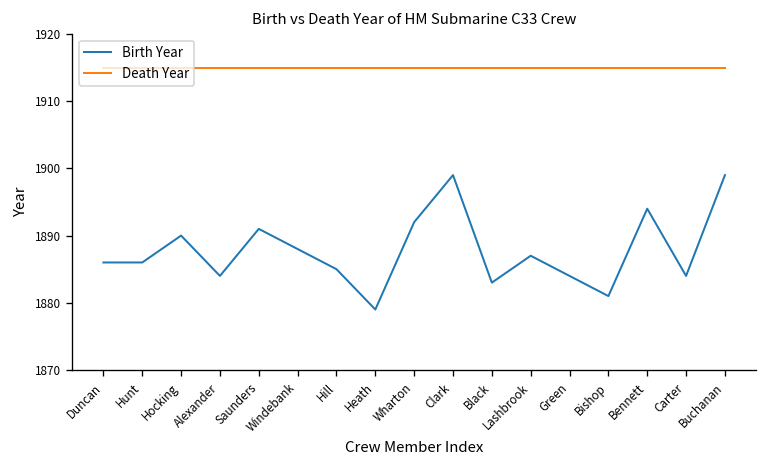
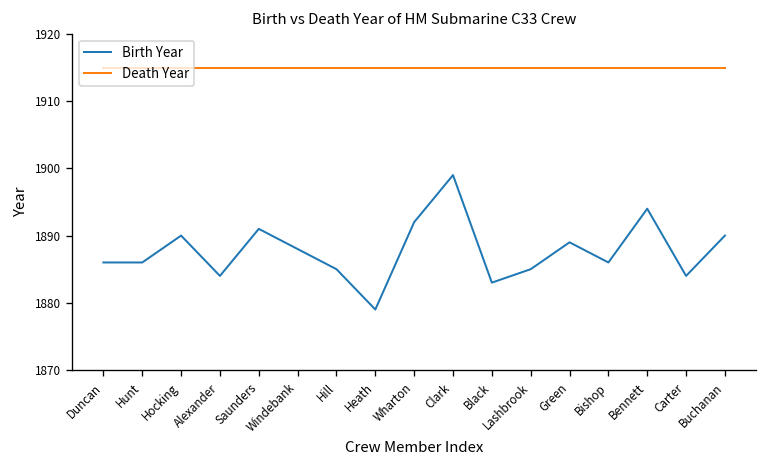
  {
    "Birth Year": {
      "Duncan": 1886,
      "Hunt": 1886,
      "Hocking": 1890,
      "Alexander": 1884,
      "Saunders": 1891,
      "Windebank": 1888,
      "Hill": 1885,
      "Heath": 1879,
      "Wharton": 1892,
      "Clark": 1899,
      "Black": 1883,
-     "Lashbrook": 1887,
-     "Green": 1884,
-     "Bishop": 1881,
+     "Lashbrook": 1885,
+     "Green": 1889,
+     "Bishop": 1886,
      "Bennett": 1894,
      "Carter": 1884,
-     "Buchanan": 1899
+     "Buchanan": 1890
    },
    "Death Year": {
      "Alexander": 1915,
      "Saunders": 1915,
      "Windebank": 1915,
      "Hill": 1915,
      "Heath": 1915,
      "Wharton": 1915,
      "Clark": 1915,
      "Black": 1915,
      "Lashbrook": 1915,
      "Green": 1915,
      "Bishop": 1915,
      "Bennett": 1915,
      "Carter": 1915,
      "Buchanan": 1915
    }
  }
